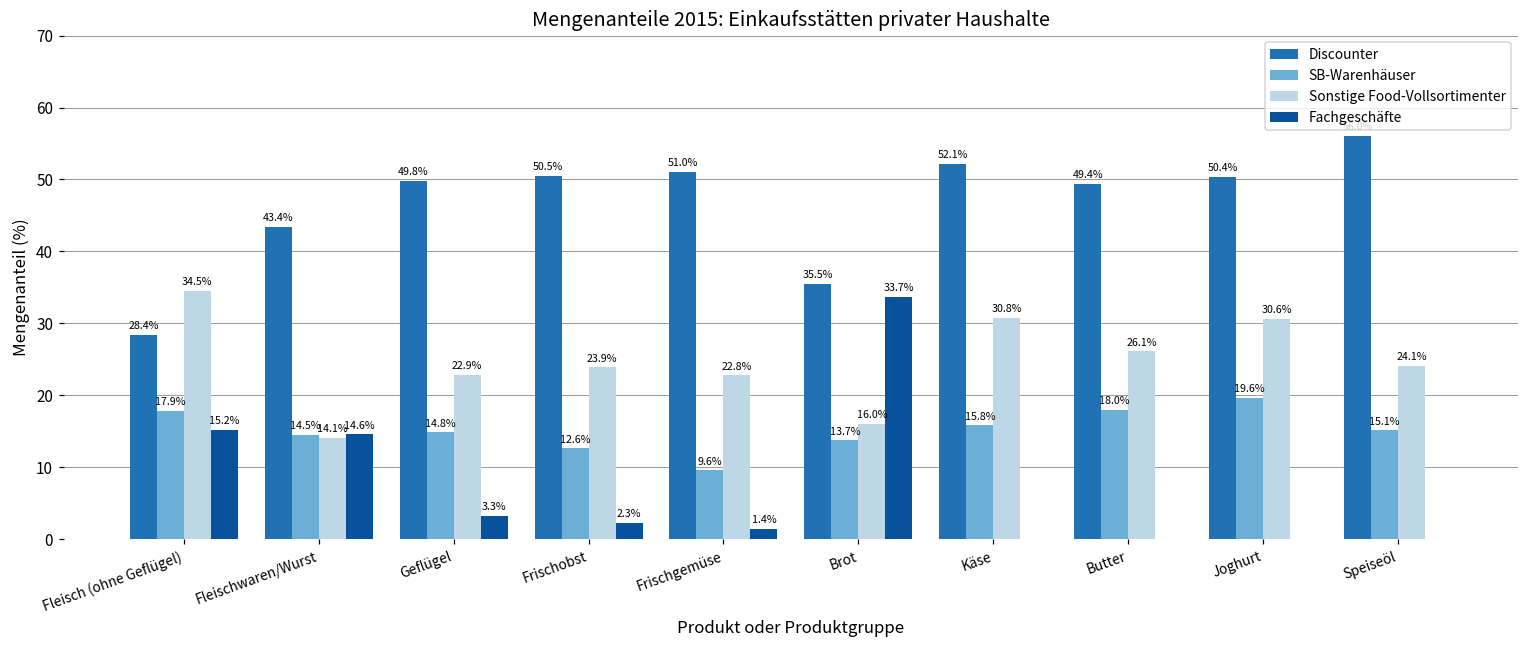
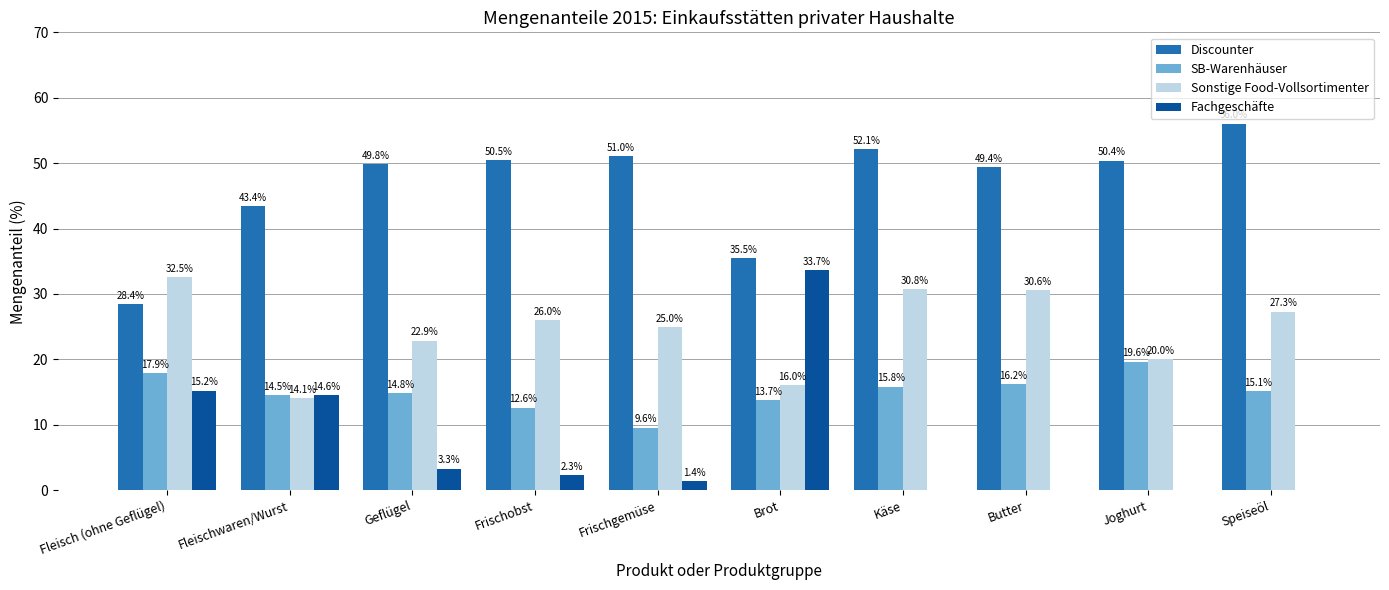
  {
    "SB-Warenhäuser": {
      "Fleisch (ohne Geflügel)": "17.9%",
      "Fleischwaren/Wurst": "14.5%",
      "Geflügel": "14.8%",
      "Frischobst": "12.6%",
      "Frischgemüse": "9.6%",
      "Brot": "13.7%",
      "Käse": "15.8%",
-     "Butter": "18.0%",
+     "Butter": "16.2%",
      "Joghurt": "19.6%",
      "Speiseöl": "15.1%"
    },
    "Sonstige Food-Vollsortimenter": {
-     "Fleisch (ohne Geflügel)": "34.5%",
+     "Fleisch (ohne Geflügel)": "32.5%",
      "Fleischwaren/Wurst": "14.1%",
      "Geflügel": "22.9%",
-     "Frischobst": "23.9%",
-     "Frischgemüse": "22.8%",
+     "Frischobst": "26.0%",
+     "Frischgemüse": "25.0%",
      "Brot": "16.0%",
      "Käse": "30.8%",
-     "Butter": "26.1%",
-     "Joghurt": "30.6%",
-     "Speiseöl": "24.1%"
+     "Butter": "30.6%",
+     "Joghurt": "20.0%",
+     "Speiseöl": "27.3%"
    }
  }
